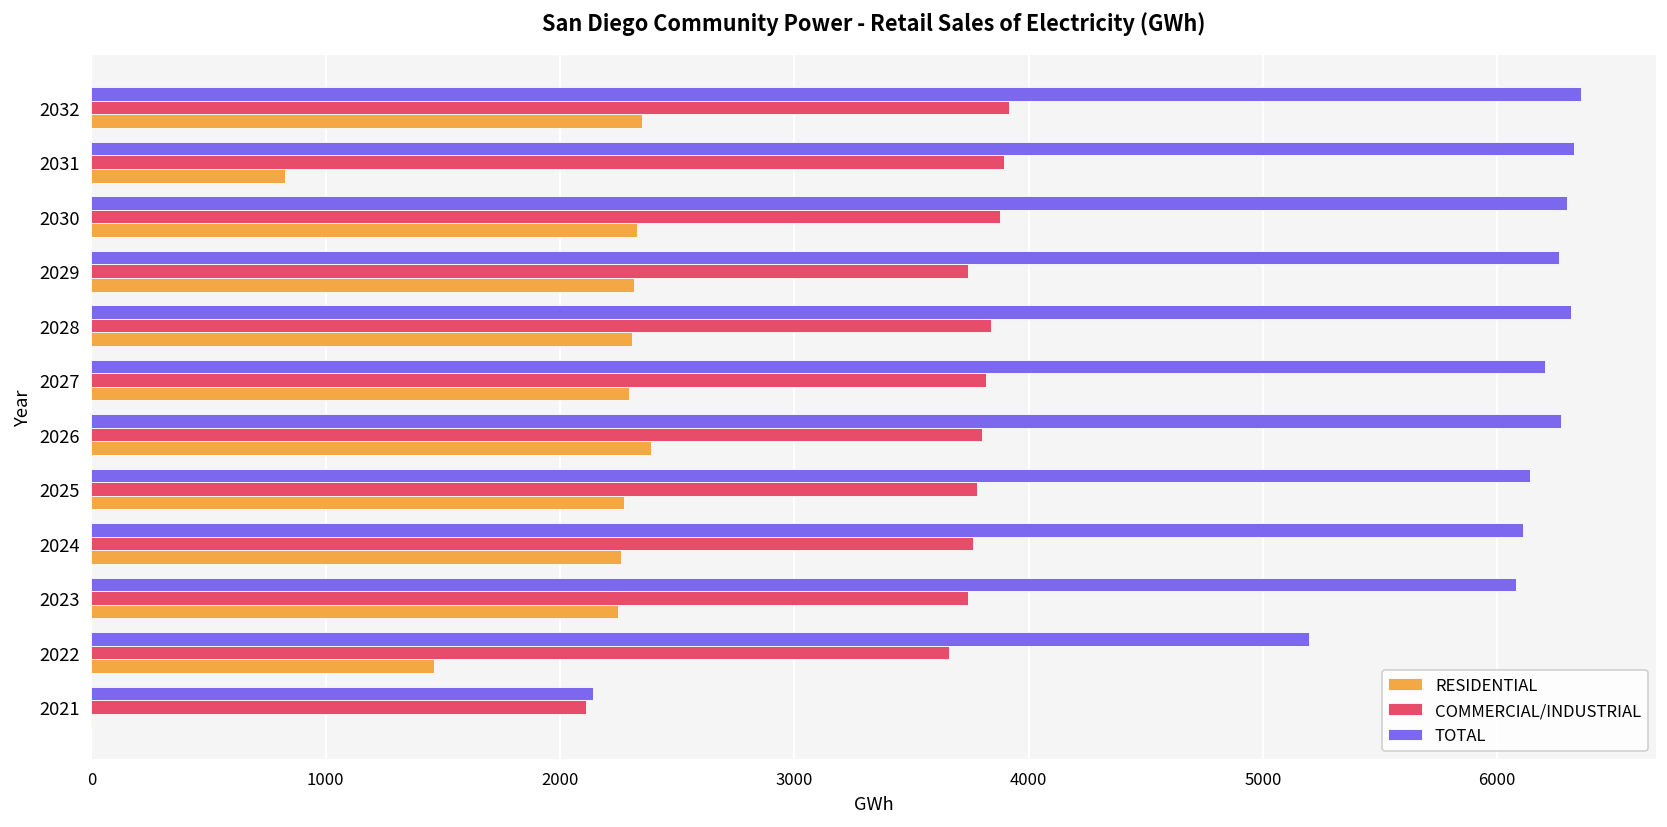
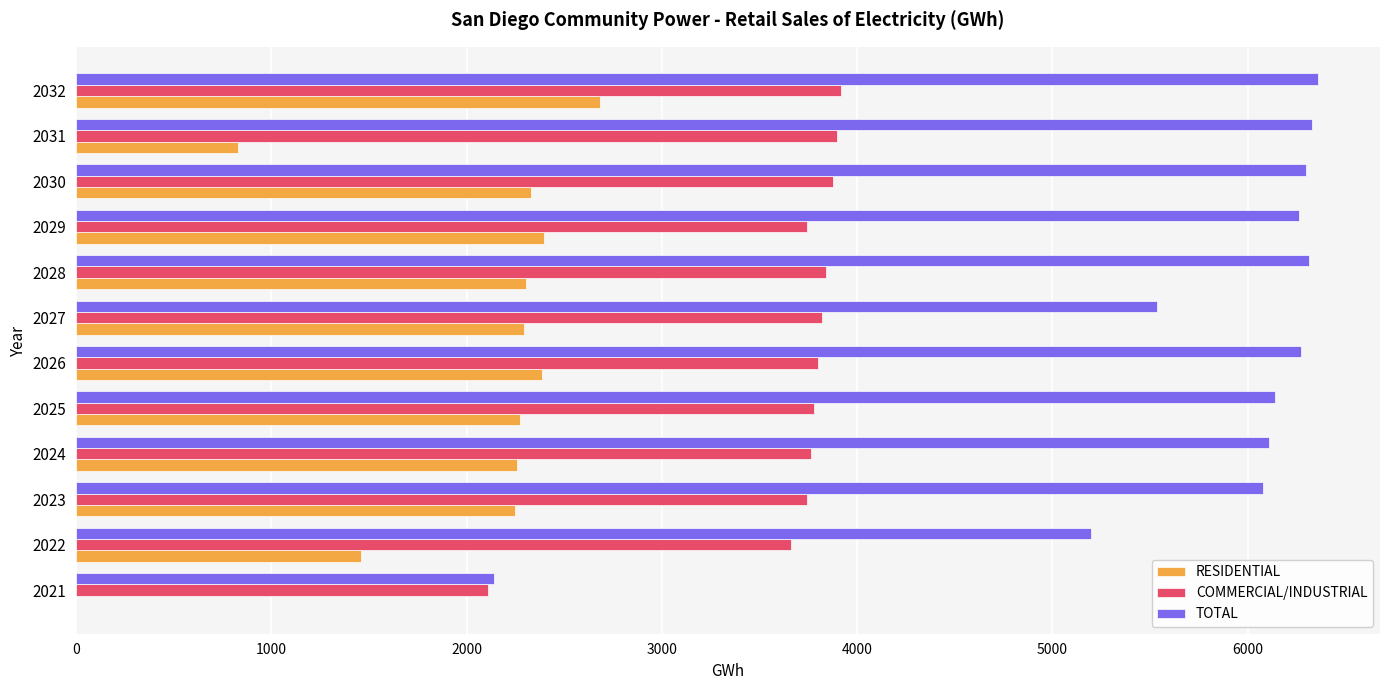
  {
    "RESIDENTIAL": {
-     "2032": 2350,
+     "2032": 2680,
      "2031": 830,
      "2030": 2330,
-     "2029": 2320,
+     "2029": 2400,
      "2028": 2310,
      "2027": 2290,
      "2026": 2390,
      "2025": 2270,
      "2024": 2260,
      "2023": 2250,
      "2022": 1460
    },
    "COMMERCIAL/INDUSTRIAL": {
      "2032": 3920,
      "2031": 3900,
      "2030": 3880,
      "2029": 3740,
      "2028": 3840,
      "2027": 3820,
      "2026": 3800,
      "2025": 3780,
      "2024": 3760,
      "2023": 3740,
      "2022": 3660,
      "2021": 2110
    },
    "TOTAL": {
      "2032": 6360,
      "2031": 6330,
      "2030": 6300,
      "2029": 6270,
      "2028": 6310,
-     "2027": 6200,
+     "2027": 5540,
      "2026": 6270,
      "2025": 6140,
      "2024": 6110,
      "2023": 6080,
      "2022": 5200,
      "2021": 2140
    }
  }
